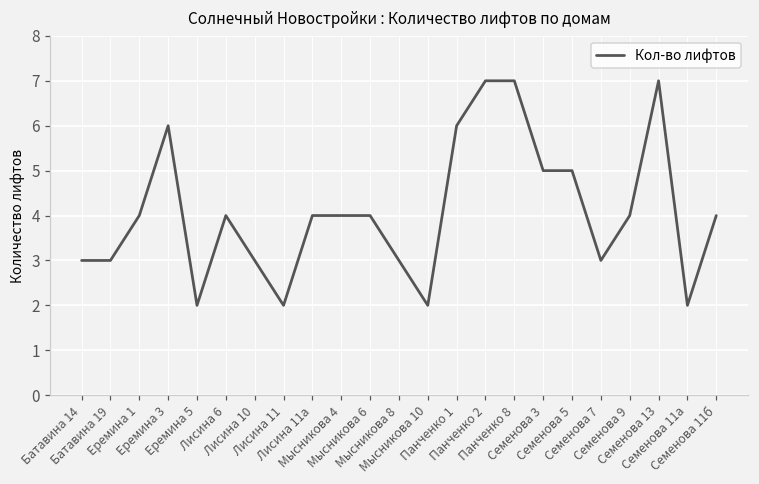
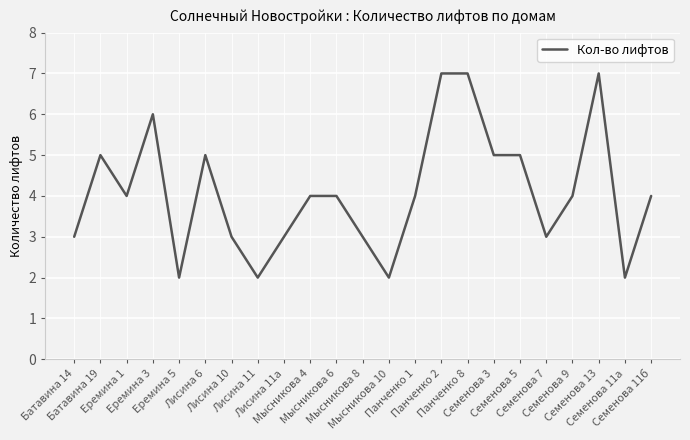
  {
    "Батавина 14": 3,
-   "Батавина 19": 3,
+   "Батавина 19": 5,
    "Еремина 1": 4,
    "Еремина 3": 6,
    "Еремина 5": 2,
-   "Лисина 6": 4,
+   "Лисина 6": 5,
    "Лисина 10": 3,
    "Лисина 11": 2,
-   "Лисина 11а": 4,
+   "Лисина 11а": 3,
    "Мысникова 4": 4,
    "Мысникова 6": 4,
    "Мысникова 8": 3,
    "Мысникова 10": 2,
-   "Панченко 1": 6,
+   "Панченко 1": 4,
    "Панченко 2": 7,
    "Панченко 8": 7,
    "Семенова 3": 5,
    "Семенова 5": 5,
    "Семенова 7": 3,
    "Семенова 9": 4,
    "Семенова 13": 7,
    "Семенова 11а": 2,
    "Семенова 11б": 4
  }
